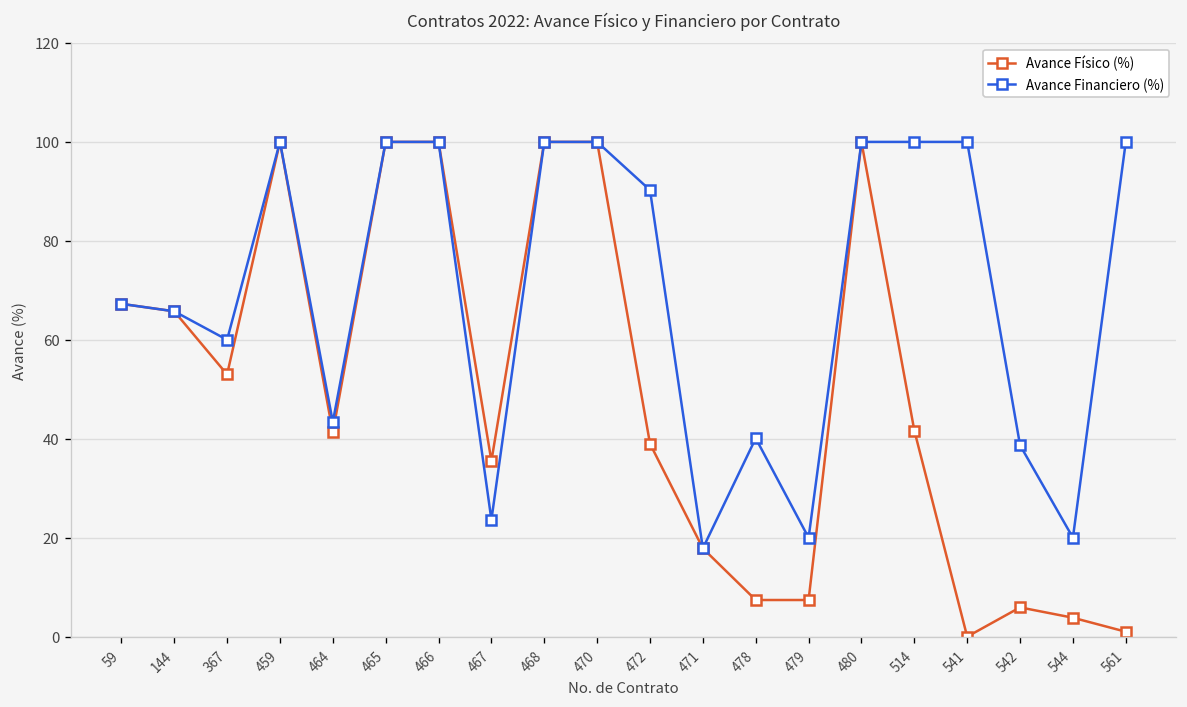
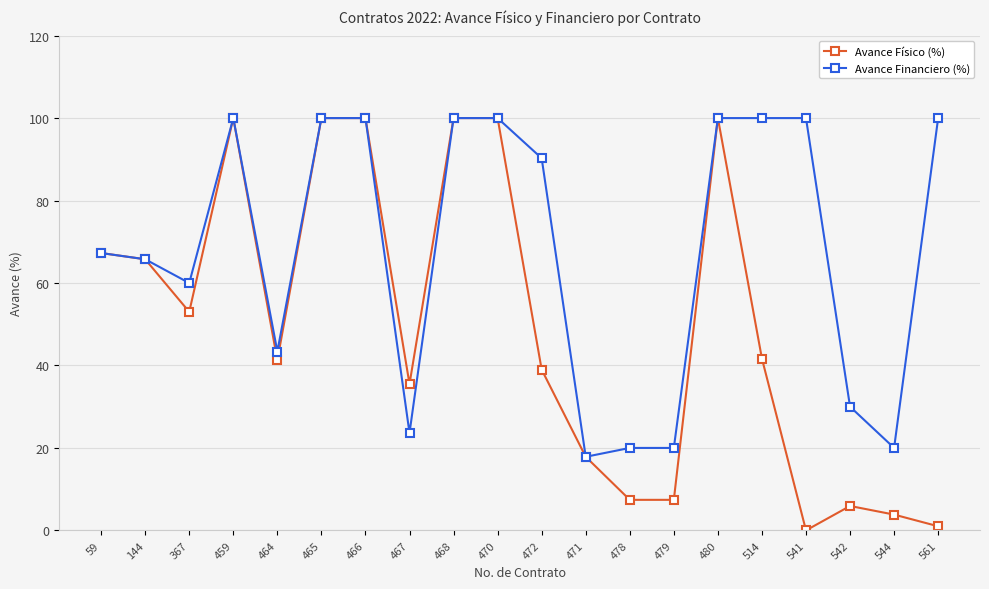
  {
    "Avance Físico (%)": {
      "367": 53,
      "464": 41,
      "467": 36,
      "472": 39,
      "478": 7,
      "479": 7,
      "514": 42,
      "541": 0,
      "542": 6,
      "544": 4,
      "561": 1
    },
    "Avance Financiero (%)": {
      "367": 60,
      "464": 43,
      "467": 24,
      "472": 90,
-     "478": 40,
+     "478": 20,
      "479": 20,
      "514": 100,
      "541": 100,
-     "542": 39,
+     "542": 30,
      "544": 20,
      "561": 100
    }
  }
